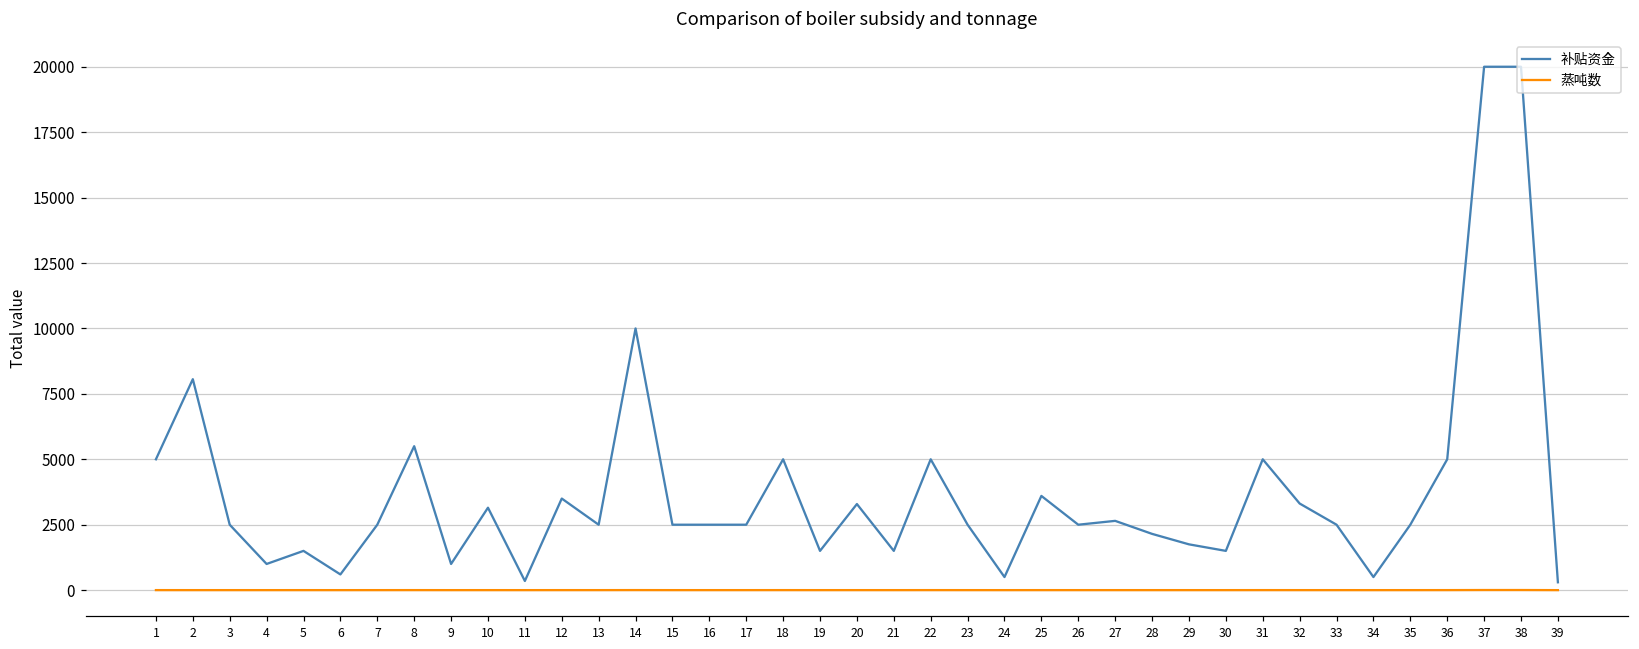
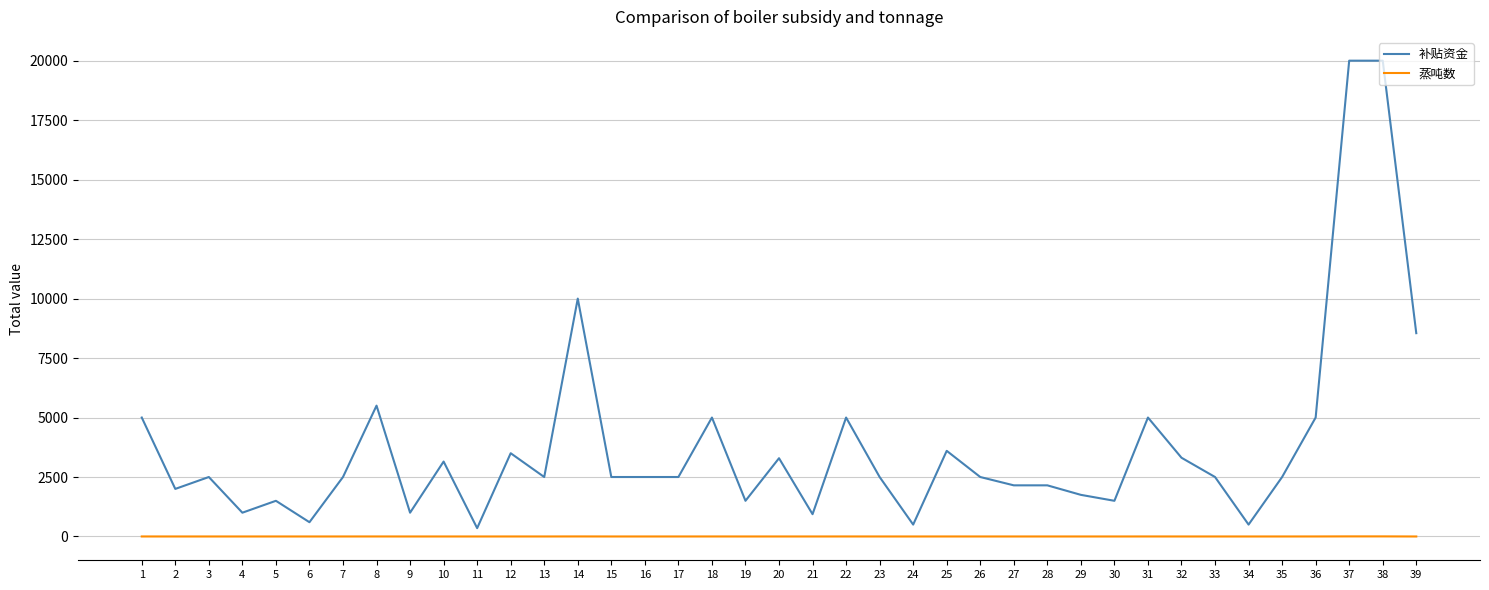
  {
    "补贴资金": {
      "1": 5000,
-     "2": 8100,
+     "2": 2000,
      "3": 2500,
      "4": 1000,
      "5": 1500,
      "6": 600,
      "7": 2500,
      "8": 5500,
      "9": 1000,
      "10": 3200,
      "11": 400,
      "12": 3500,
      "13": 2500,
      "14": 10000,
      "15": 2500,
      "16": 2500,
      "17": 2500,
      "18": 5000,
      "19": 1500,
      "20": 3300,
-     "21": 1500,
+     "21": 900,
      "22": 5000,
      "23": 2500,
      "24": 500,
      "25": 3600,
      "26": 2500,
-     "27": 2600,
+     "27": 2200,
      "28": 2200,
      "29": 1800,
      "30": 1500,
      "31": 5000,
      "32": 3300,
      "33": 2500,
      "34": 500,
      "35": 2500,
      "36": 5000,
      "37": 20000,
-     "39": 300
+     "39": 8500
    },
    "蒸吨数": {
      "1": 0,
      "2": 0,
      "3": 0,
      "4": 0,
      "5": 0,
      "6": 0,
      "7": 0,
      "8": 0,
      "9": 0,
      "10": 0,
      "11": 0,
      "12": 0,
      "13": 0,
      "14": 0,
      "15": 0,
      "16": 0,
      "17": 0,
      "18": 0,
      "19": 0,
      "20": 0,
      "21": 0,
      "22": 0,
      "23": 0,
      "24": 0,
      "25": 0,
      "26": 0,
      "27": 0,
      "28": 0,
      "29": 0,
      "30": 0,
      "31": 0,
      "32": 0,
      "33": 0,
      "34": 0,
      "35": 0,
      "36": 0,
      "37": 0,
      "38": 0,
      "39": 0
    }
  }
